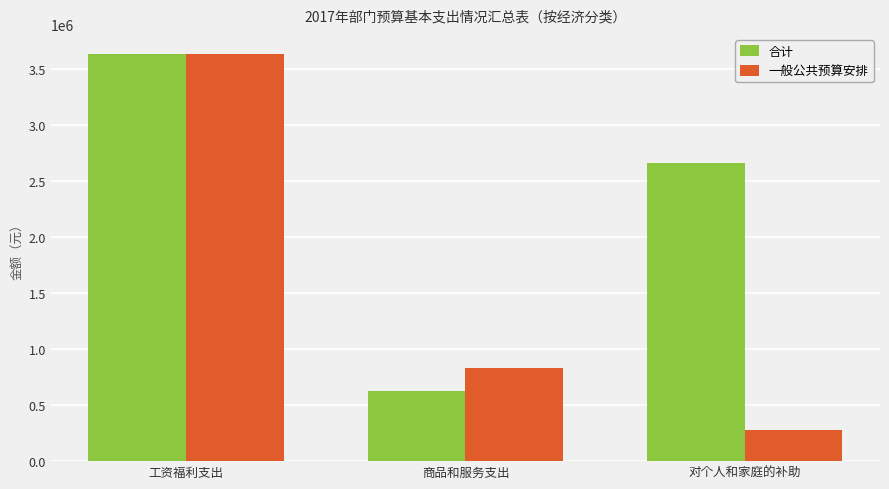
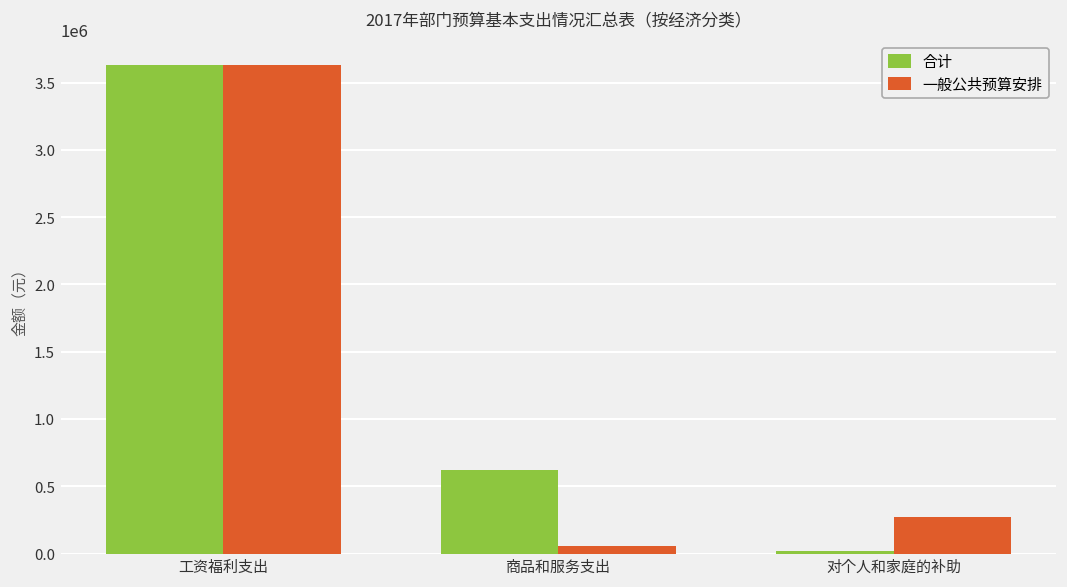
  {
    "合计": {
      "工资福利支出": 3630000,
      "商品和服务支出": 620000,
-     "对个人和家庭的补助": 2660000
+     "对个人和家庭的补助": 20000
    },
    "一般公共预算安排": {
      "工资福利支出": 3630000,
-     "商品和服务支出": 830000,
+     "商品和服务支出": 60000,
      "对个人和家庭的补助": 270000
    }
  }
